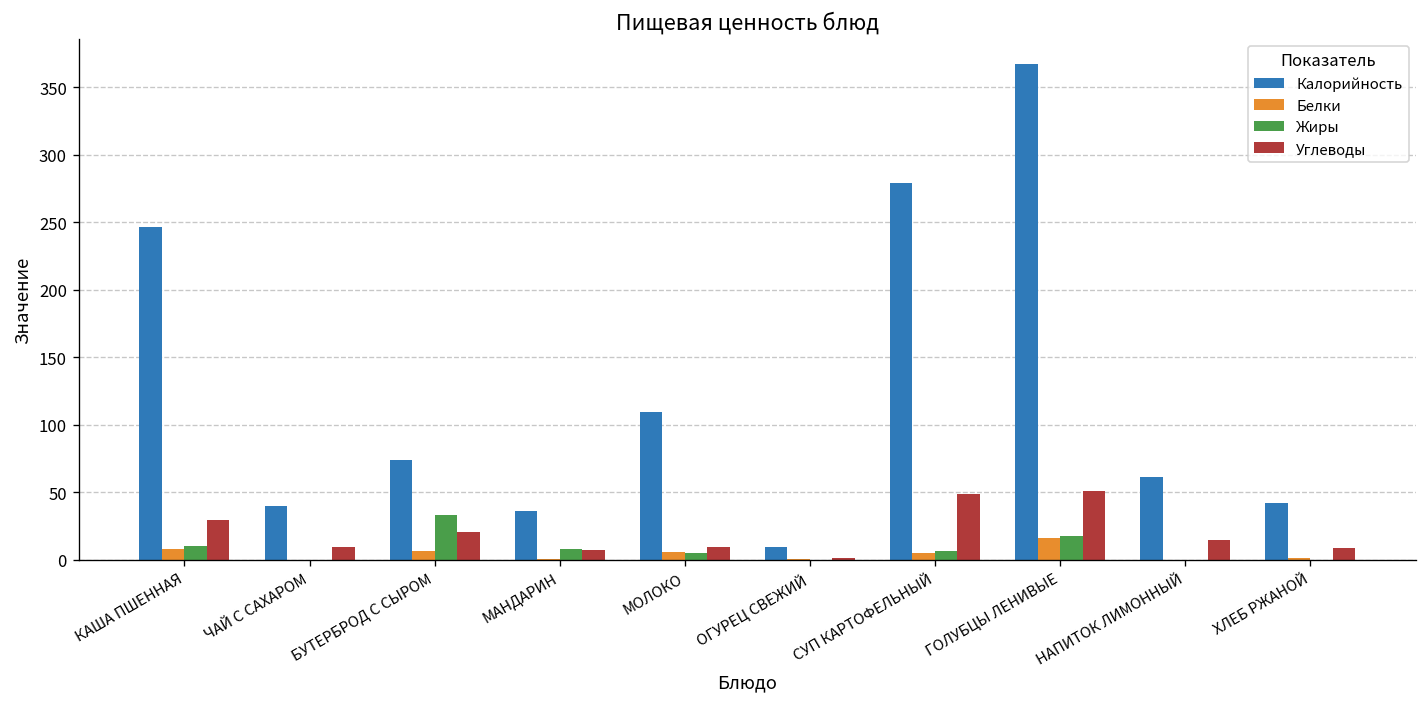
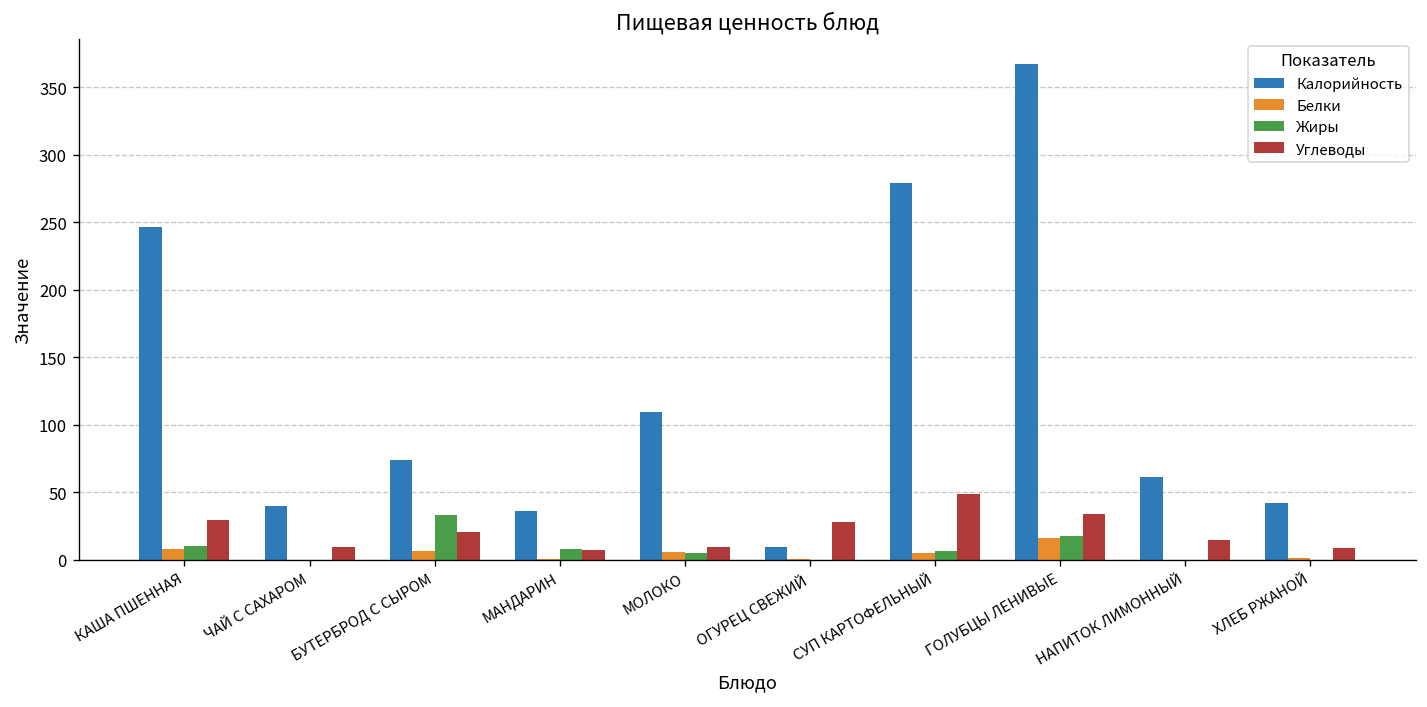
  {
    "Калорийность": {
      "КАША ПШЕННАЯ": 247,
      "ЧАЙ С САХАРОМ": 40,
      "БУТЕРБРОД С СЫРОМ": 74,
      "МАНДАРИН": 36,
      "МОЛОКО": 110,
      "ОГУРЕЦ СВЕЖИЙ": 9,
      "СУП КАРТОФЕЛЬНЫЙ": 279,
      "ГОЛУБЦЫ ЛЕНИВЫЕ": 367,
      "НАПИТОК ЛИМОННЫЙ": 62,
      "ХЛЕБ РЖАНОЙ": 42
    },
    "Белки": {
      "КАША ПШЕННАЯ": 8,
      "ЧАЙ С САХАРОМ": 0,
      "БУТЕРБРОД С СЫРОМ": 7,
      "МОЛОКО": 6,
      "СУП КАРТОФЕЛЬНЫЙ": 5,
      "ГОЛУБЦЫ ЛЕНИВЫЕ": 16
    },
    "Жиры": {
      "КАША ПШЕННАЯ": 10,
      "ЧАЙ С САХАРОМ": 0,
      "БУТЕРБРОД С СЫРОМ": 33,
      "МАНДАРИН": 8,
      "МОЛОКО": 5,
      "СУП КАРТОФЕЛЬНЫЙ": 6,
      "ГОЛУБЦЫ ЛЕНИВЫЕ": 18,
      "НАПИТОК ЛИМОННЫЙ": 0
    },
    "Углеводы": {
      "КАША ПШЕННАЯ": 30,
      "ЧАЙ С САХАРОМ": 10,
      "БУТЕРБРОД С СЫРОМ": 21,
      "МАНДАРИН": 8,
      "МОЛОКО": 9,
-     "ОГУРЕЦ СВЕЖИЙ": 2,
+     "ОГУРЕЦ СВЕЖИЙ": 28,
      "СУП КАРТОФЕЛЬНЫЙ": 49,
-     "ГОЛУБЦЫ ЛЕНИВЫЕ": 51,
+     "ГОЛУБЦЫ ЛЕНИВЫЕ": 34,
      "НАПИТОК ЛИМОННЫЙ": 15,
      "ХЛЕБ РЖАНОЙ": 9
    }
  }
